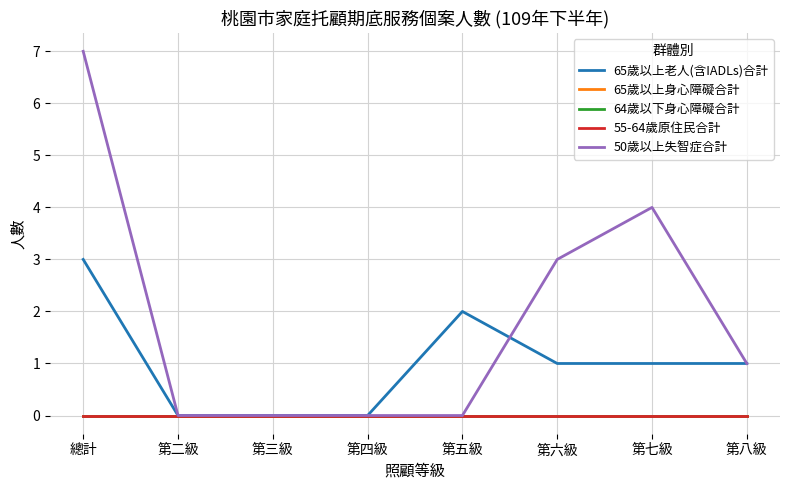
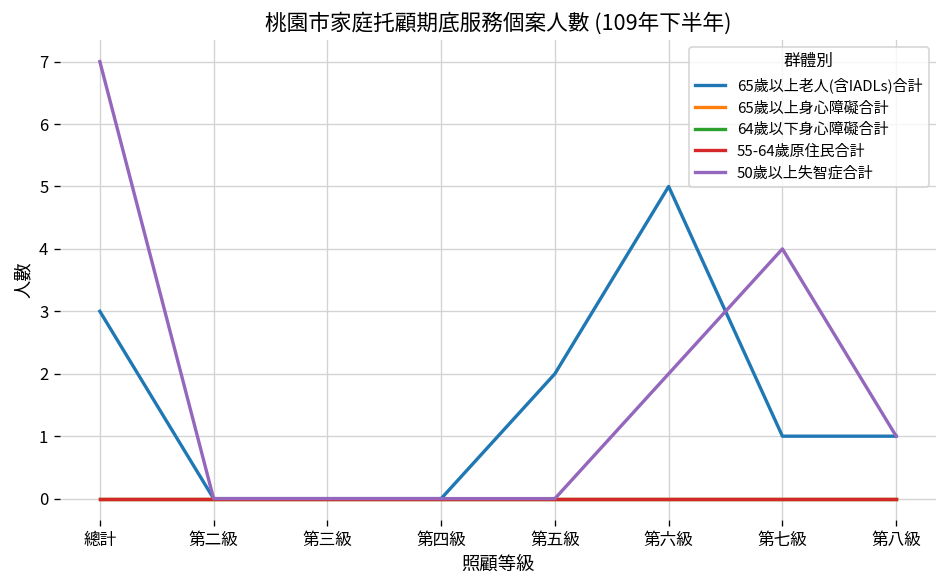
  {
    "65歲以上老人(含IADLs)合計": {
      "總計": 3,
      "第五級": 2,
-     "第六級": 1,
+     "第六級": 5,
      "第七級": 1
    },
    "55-64歲原住民合計": {
      "總計": 0,
      "第六級": 0,
      "第七級": 0,
      "第八級": 0
    },
    "50歲以上失智症合計": {
      "總計": 7,
-     "第六級": 3,
+     "第六級": 2,
      "第七級": 4
    }
  }
